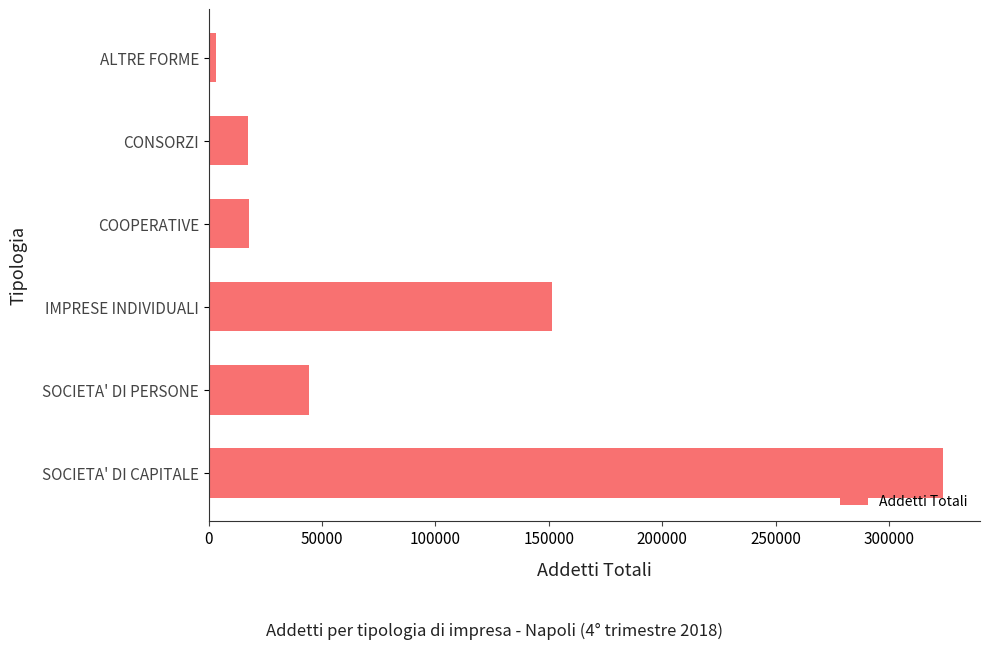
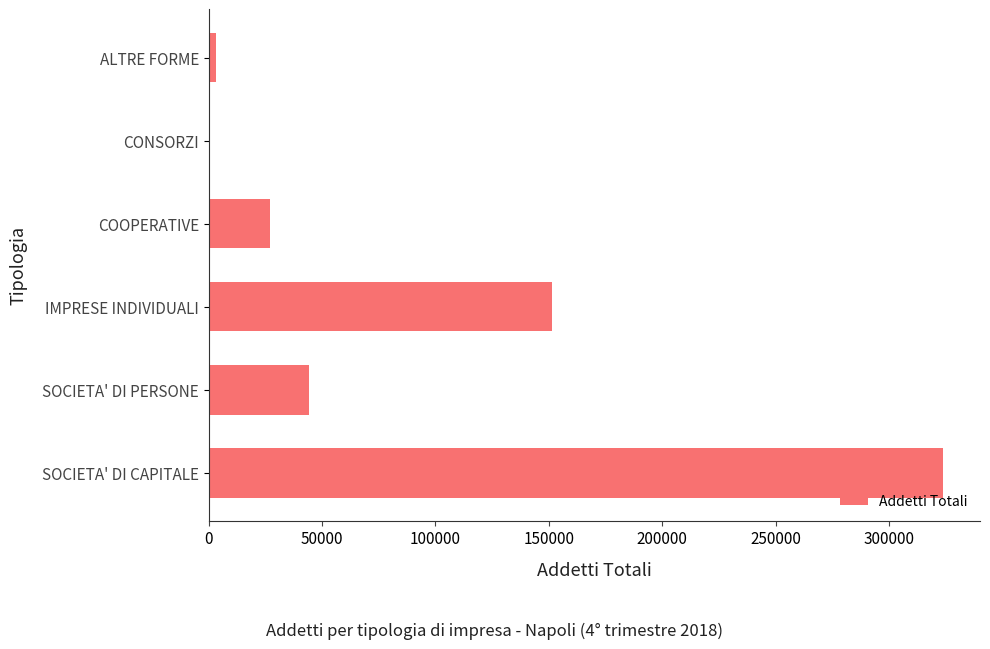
  {
    "ALTRE FORME": 3000,
-   "CONSORZI": 17000,
-   "COOPERATIVE": 18000,
+   "CONSORZI": 1000,
+   "COOPERATIVE": 27000,
    "IMPRESE INDIVIDUALI": 152000,
    "SOCIETA' DI PERSONE": 44000,
    "SOCIETA' DI CAPITALE": 324000
  }
